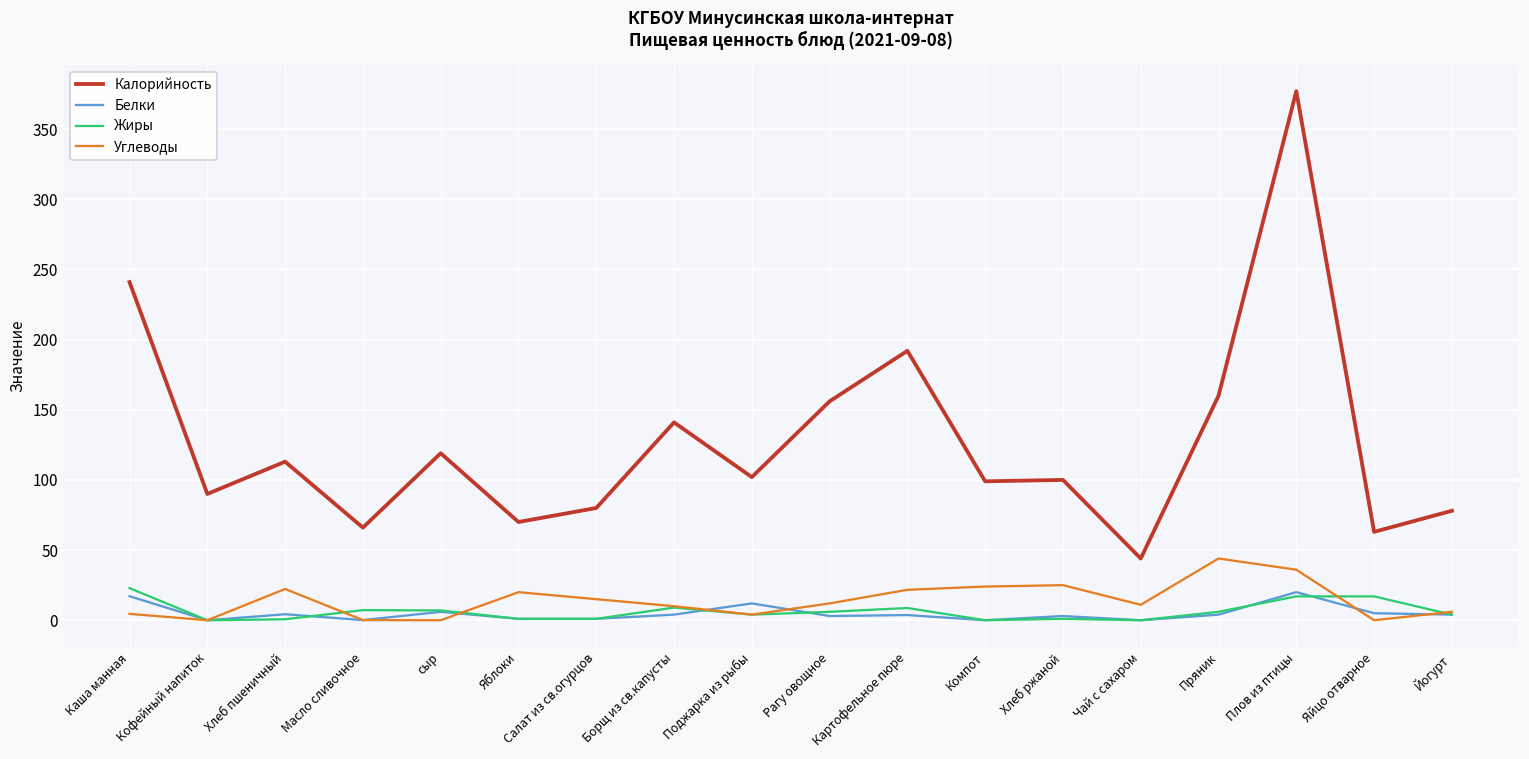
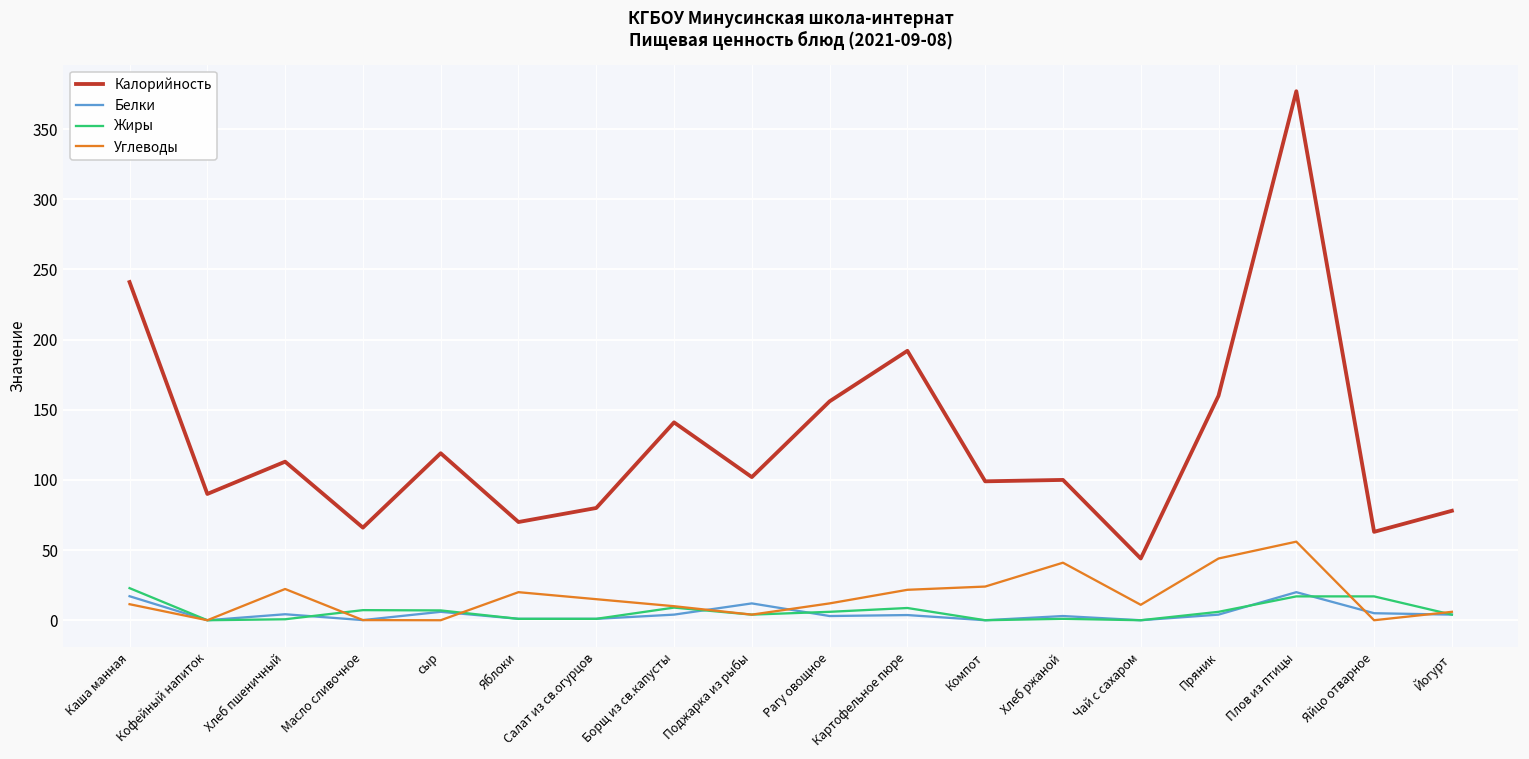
  {
    "Калорийность": {
      "Каша манная": 241,
      "Кофейный напиток": 90,
      "Хлеб пшеничный": 113,
      "Масло сливочное": 66,
      "сыр": 119,
      "Яблоки": 70,
      "Салат из св.огурцов": 80,
      "Борщ из св.капусты": 141,
      "Поджарка из рыбы": 102,
      "Рагу овощное": 156,
      "Картофельное пюре": 192,
      "Компот": 99,
      "Хлеб ржаной": 100,
      "Чай с сахаром": 44,
      "Пряник": 160,
      "Плов из птицы": 377,
      "Яйцо отварное": 63,
      "Йогурт": 78
    },
    "Белки": {
      "Каша манная": 17,
      "Хлеб пшеничный": 4,
      "Борщ из св.капусты": 4,
      "Поджарка из рыбы": 12,
      "Рагу овощное": 3,
      "Картофельное пюре": 4,
      "Хлеб ржаной": 3,
      "Пряник": 4,
      "Плов из птицы": 20,
      "Яйцо отварное": 5
    },
    "Жиры": {
      "Каша манная": 23,
      "Хлеб пшеничный": 1,
      "Масло сливочное": 7,
      "Рагу овощное": 6,
      "Картофельное пюре": 9,
      "Хлеб ржаной": 1,
      "Пряник": 6,
      "Плов из птицы": 17,
      "Яйцо отварное": 17
    },
    "Углеводы": {
-     "Каша манная": 5,
+     "Каша манная": 11,
      "Хлеб пшеничный": 22,
      "сыр": 0,
      "Яблоки": 20,
      "Салат из св.огурцов": 15,
      "Рагу овощное": 12,
      "Картофельное пюре": 22,
      "Компот": 24,
-     "Хлеб ржаной": 25,
+     "Хлеб ржаной": 41,
      "Чай с сахаром": 11,
      "Пряник": 44,
-     "Плов из птицы": 36,
+     "Плов из птицы": 56,
      "Яйцо отварное": 0,
      "Йогурт": 6
    }
  }
